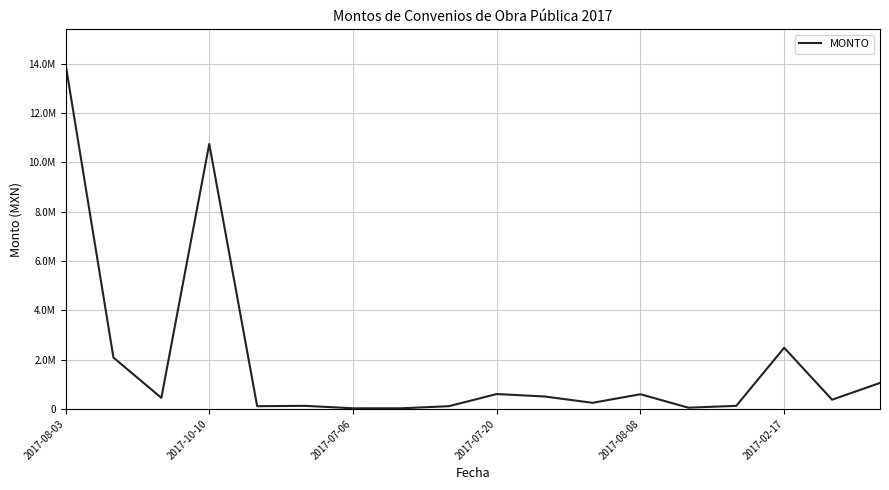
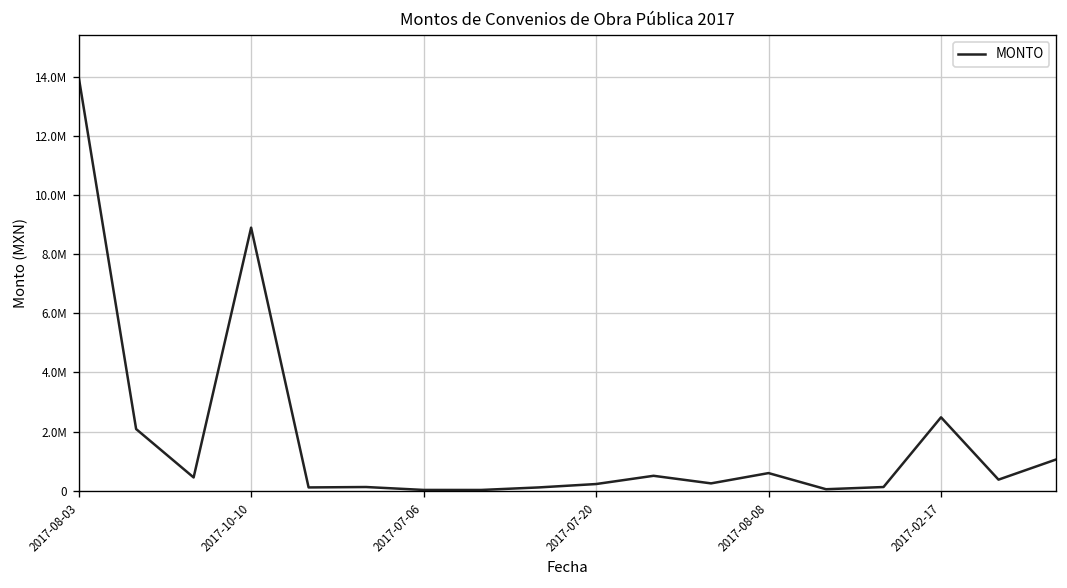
  {
    "2017-08-03": 14000000,
-   "2017-10-10": 10800000,
-   "2017-07-20": 600000,
+   "2017-10-10": 8900000,
+   "2017-07-20": 200000,
    "2017-08-08": 600000,
    "2017-02-17": 2500000
  }
